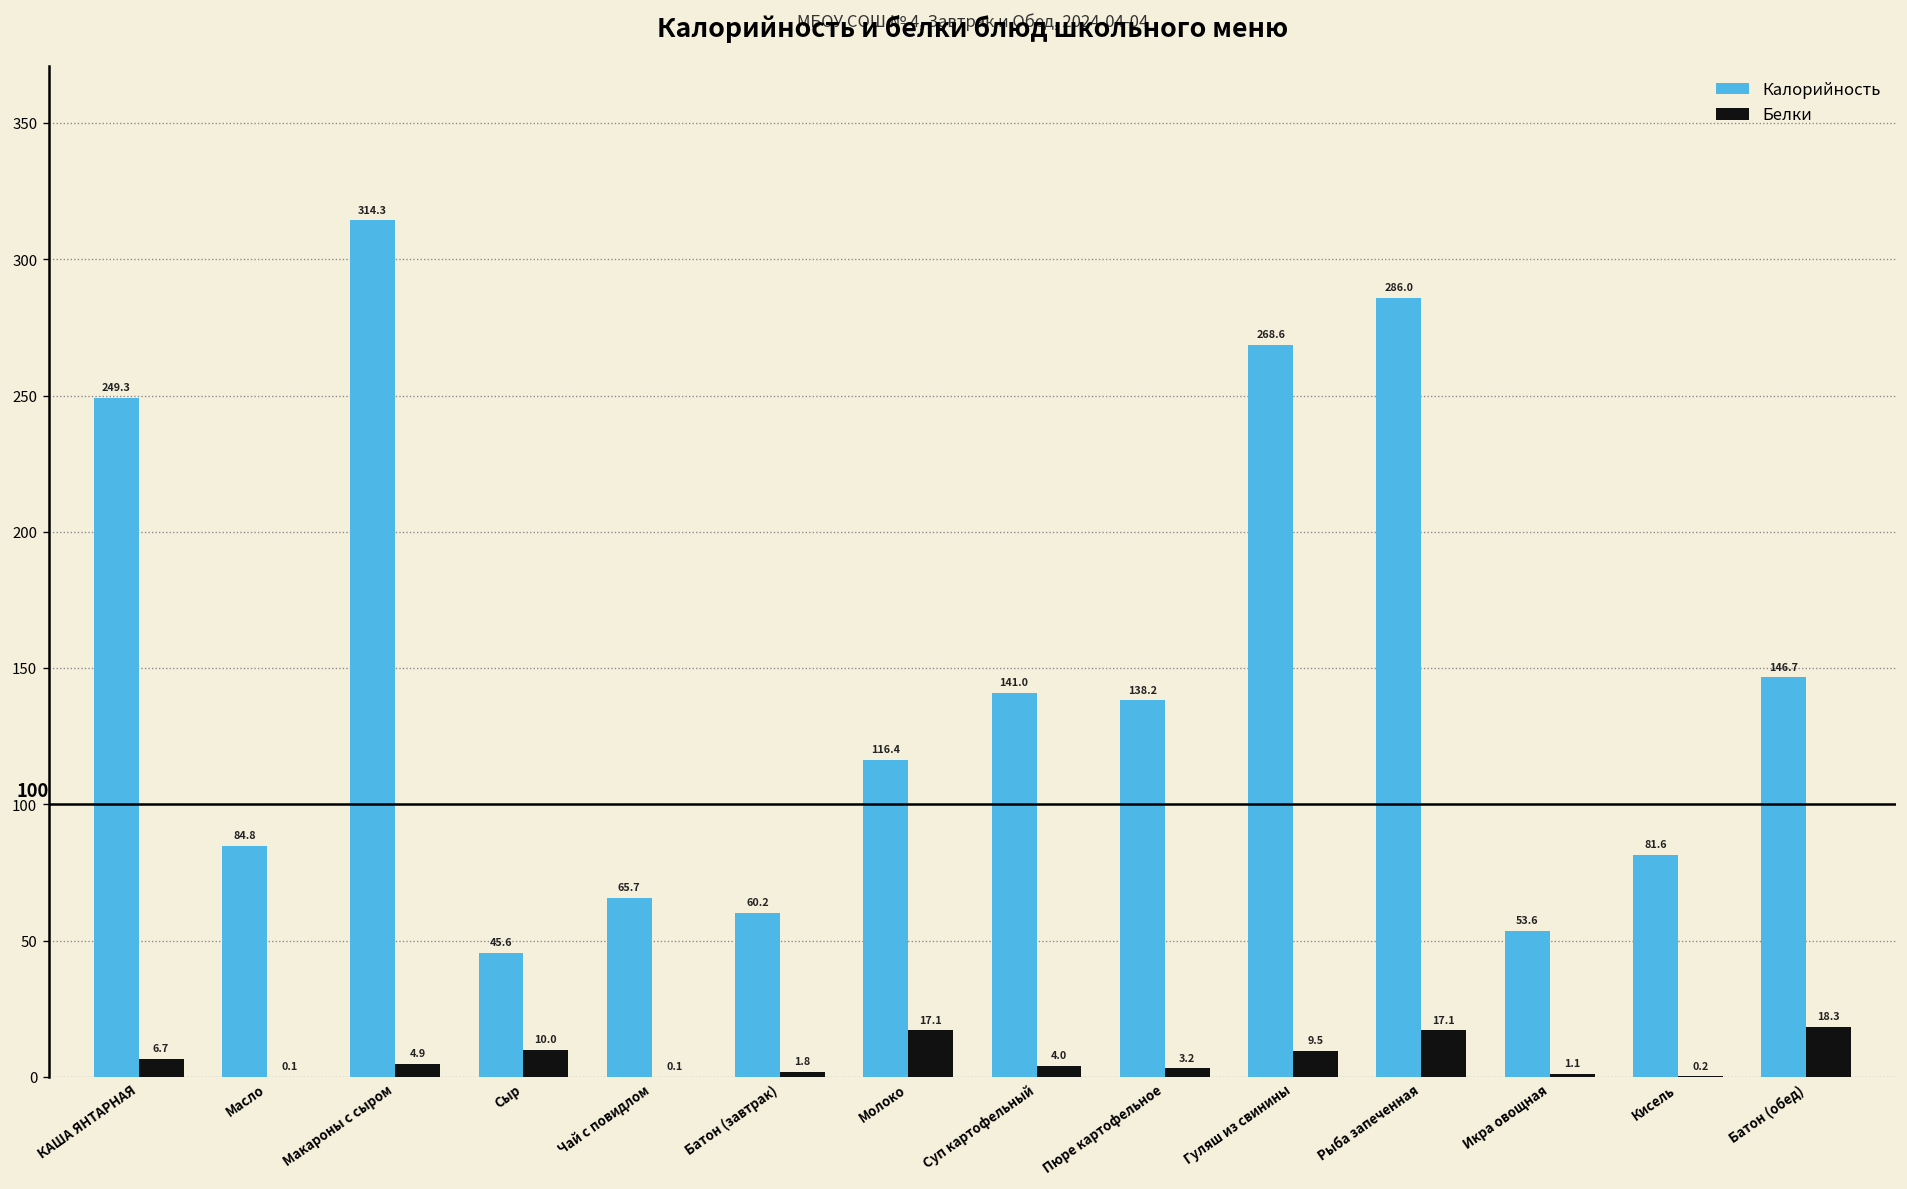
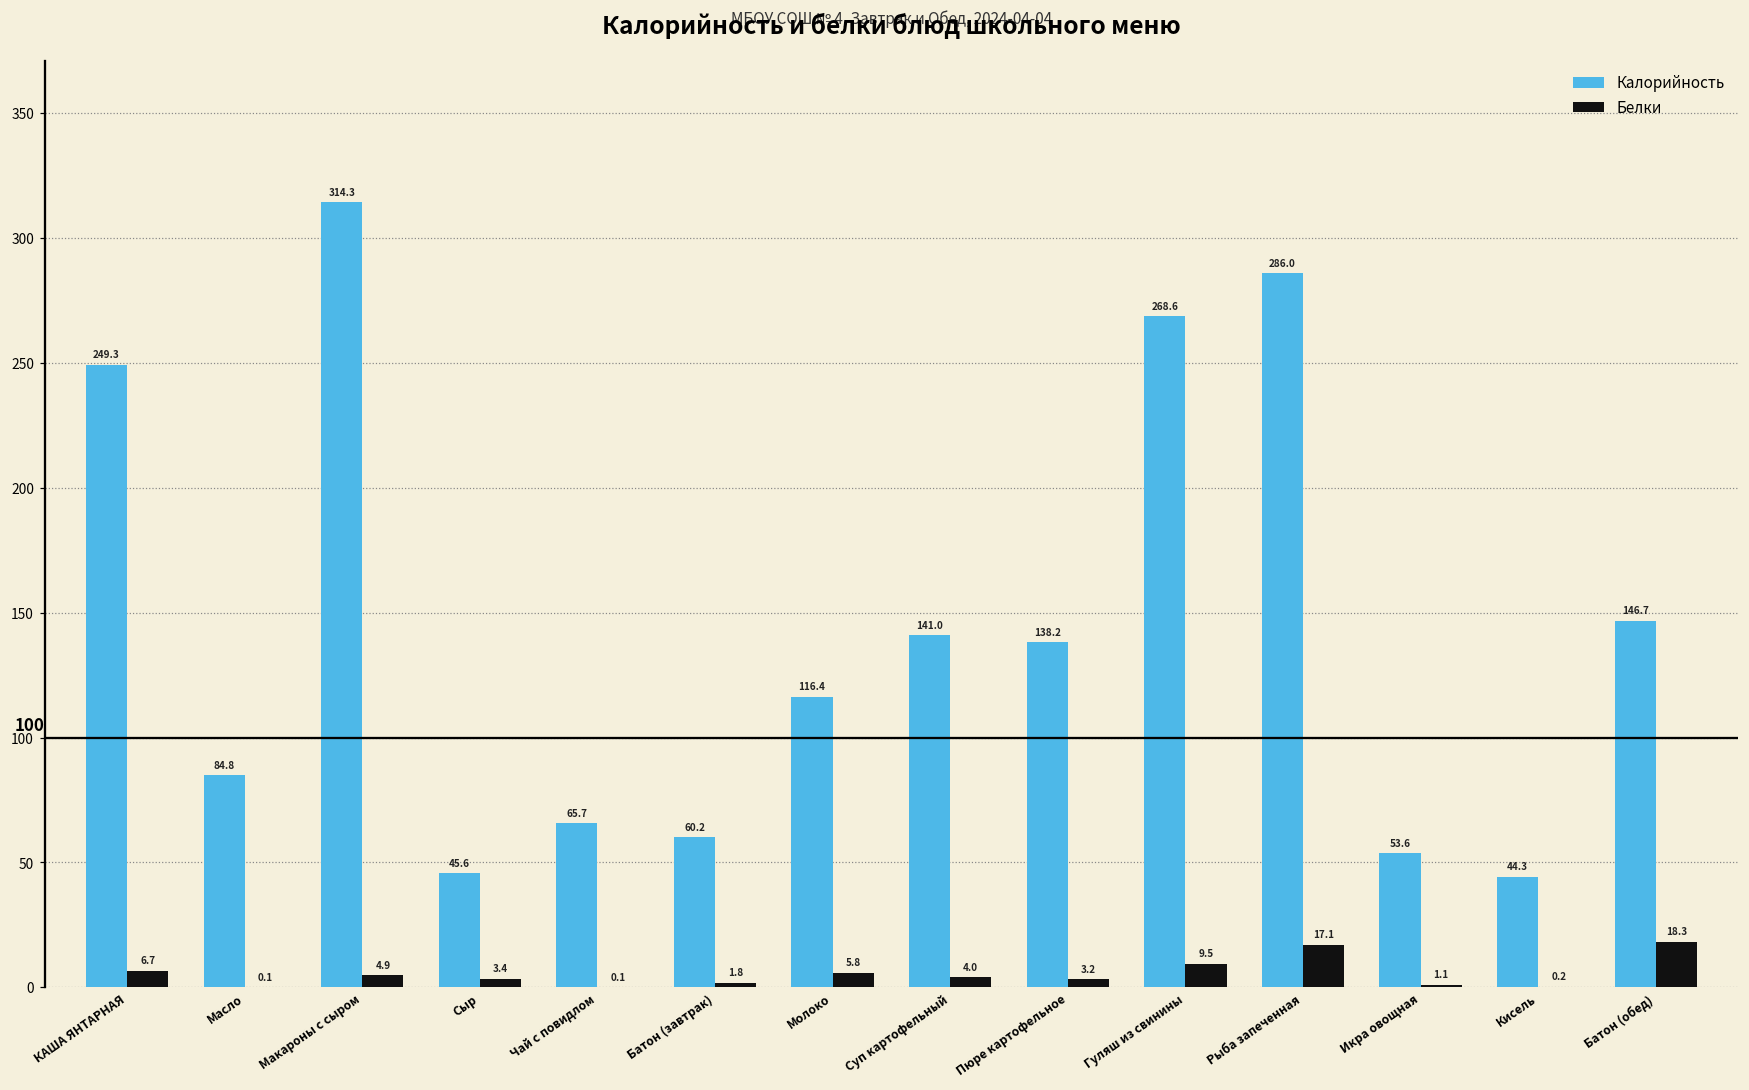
  {
    "Калорийность": {
      "КАША ЯНТАРНАЯ": 249.3,
      "Масло": 84.8,
      "Макароны с сыром": 314.3,
      "Сыр": 45.6,
      "Чай с повидлом": 65.7,
      "Батон (завтрак)": 60.2,
      "Молоко": 116.4,
      "Суп картофельный": 141.0,
      "Пюре картофельное": 138.2,
      "Гуляш из свинины": 268.6,
      "Рыба запеченная": 286.0,
      "Икра овощная": 53.6,
-     "Кисель": 81.6,
+     "Кисель": 44.3,
      "Батон (обед)": 146.7
    },
    "Белки": {
      "КАША ЯНТАРНАЯ": 6.7,
      "Масло": 0.1,
      "Макароны с сыром": 4.9,
-     "Сыр": 10.0,
+     "Сыр": 3.4,
      "Чай с повидлом": 0.1,
      "Батон (завтрак)": 1.8,
-     "Молоко": 17.1,
+     "Молоко": 5.8,
      "Суп картофельный": 4.0,
      "Пюре картофельное": 3.2,
      "Гуляш из свинины": 9.5,
      "Рыба запеченная": 17.1,
      "Икра овощная": 1.1,
      "Кисель": 0.2,
      "Батон (обед)": 18.3
    }
  }
